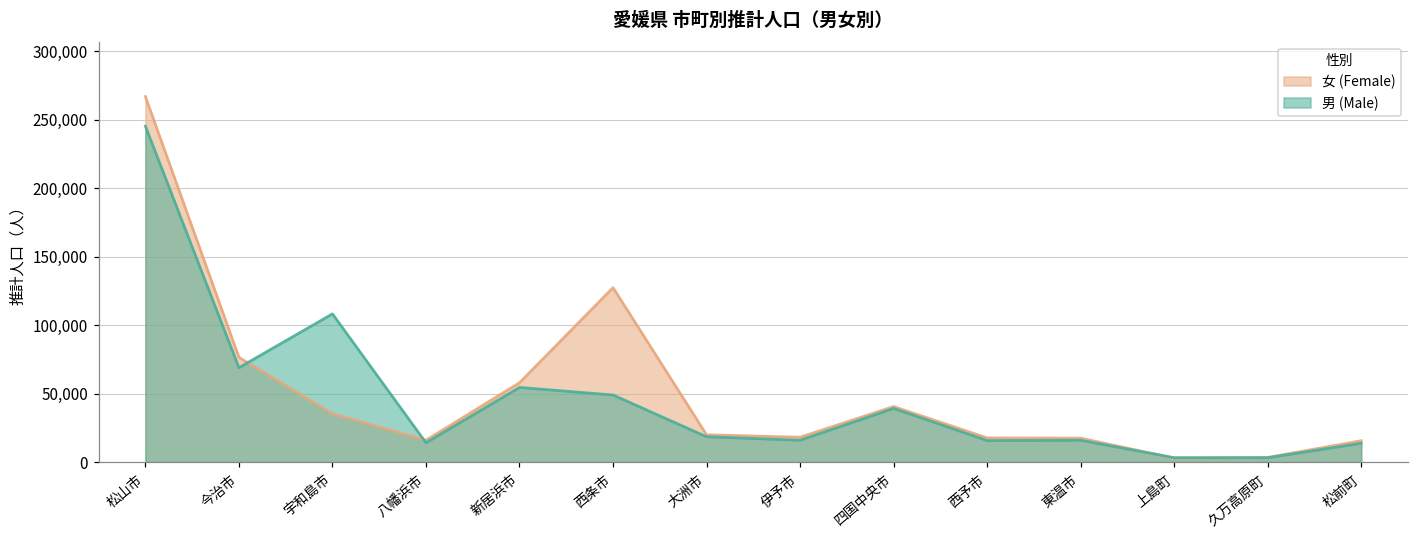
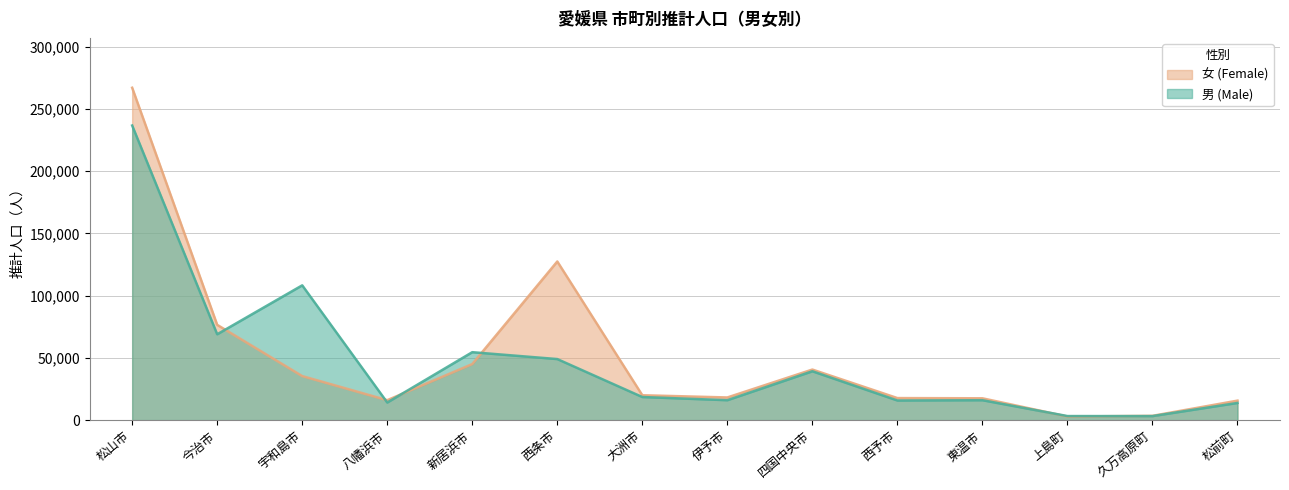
  {
    "女 (Female)": {
      "松山市": "267,000",
      "今治市": "77,000",
      "宇和島市": "35,000",
-     "新居浜市": "58,000",
+     "新居浜市": "45,000",
      "西条市": "127,000",
      "伊予市": "18,000"
    },
    "男 (Male)": {
-     "松山市": "245,000",
+     "松山市": "237,000",
      "今治市": "69,000",
      "宇和島市": "108,000",
      "新居浜市": "55,000",
      "西条市": "49,000",
      "伊予市": "16,000"
    }
  }
